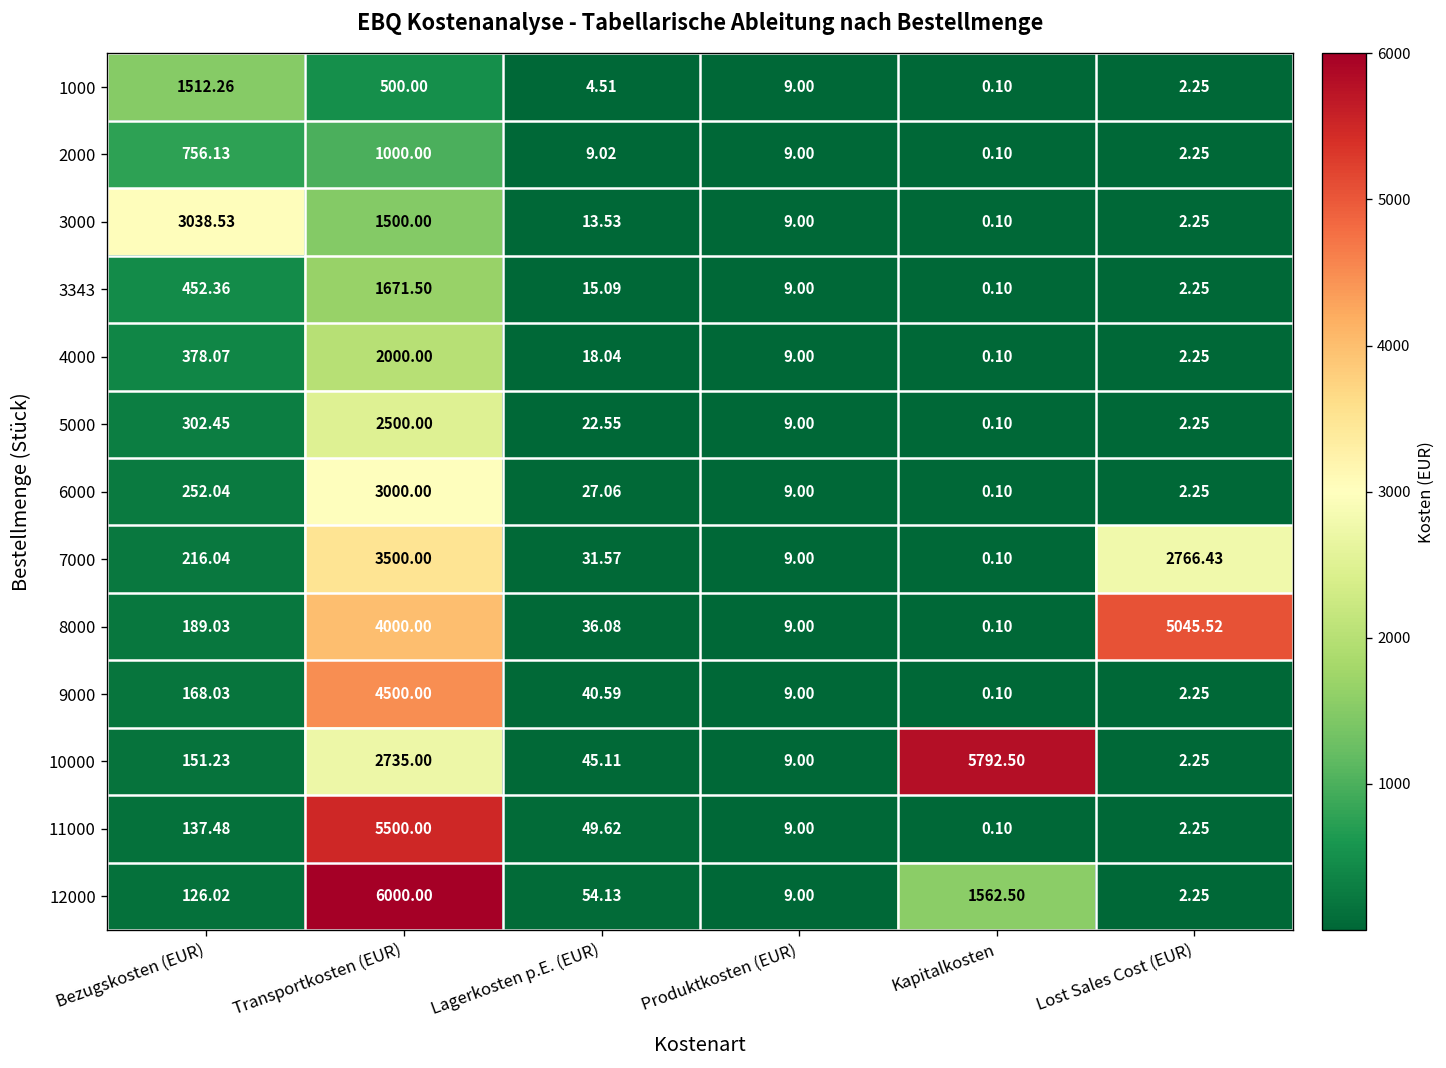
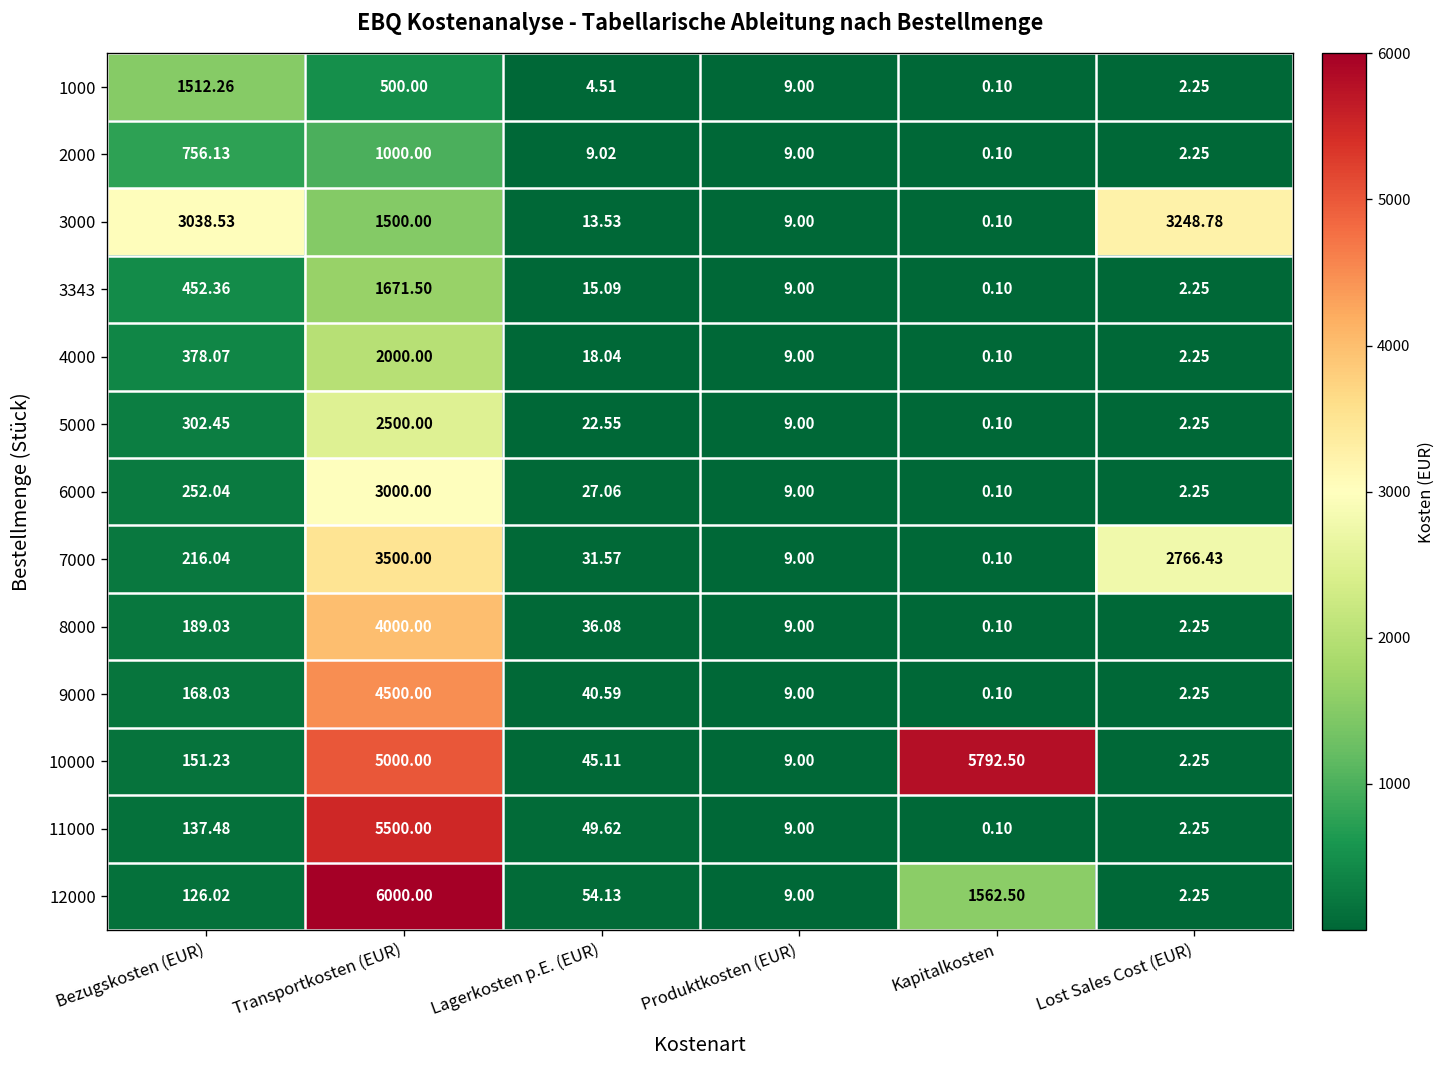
  {
    "1000": {
      "Bezugskosten (EUR)": 1512.26,
      "Transportkosten (EUR)": 500.00,
      "Lagerkosten p.E. (EUR)": 4.51,
      "Produktkosten (EUR)": 9.00,
      "Kapitalkosten": 0.10,
      "Lost Sales Cost (EUR)": 2.25
    },
    "2000": {
      "Bezugskosten (EUR)": 756.13,
      "Transportkosten (EUR)": 1000.00,
      "Lagerkosten p.E. (EUR)": 9.02,
      "Produktkosten (EUR)": 9.00,
      "Kapitalkosten": 0.10,
      "Lost Sales Cost (EUR)": 2.25
    },
    "3000": {
      "Bezugskosten (EUR)": 3038.53,
      "Transportkosten (EUR)": 1500.00,
      "Lagerkosten p.E. (EUR)": 13.53,
      "Produktkosten (EUR)": 9.00,
      "Kapitalkosten": 0.10,
-     "Lost Sales Cost (EUR)": 2.25
+     "Lost Sales Cost (EUR)": 3248.78
    },
    "3343": {
      "Bezugskosten (EUR)": 452.36,
      "Transportkosten (EUR)": 1671.50,
      "Lagerkosten p.E. (EUR)": 15.09,
      "Produktkosten (EUR)": 9.00,
      "Kapitalkosten": 0.10,
      "Lost Sales Cost (EUR)": 2.25
    },
    "4000": {
      "Bezugskosten (EUR)": 378.07,
      "Transportkosten (EUR)": 2000.00,
      "Lagerkosten p.E. (EUR)": 18.04,
      "Produktkosten (EUR)": 9.00,
      "Kapitalkosten": 0.10,
      "Lost Sales Cost (EUR)": 2.25
    },
    "5000": {
      "Bezugskosten (EUR)": 302.45,
      "Transportkosten (EUR)": 2500.00,
      "Lagerkosten p.E. (EUR)": 22.55,
      "Produktkosten (EUR)": 9.00,
      "Kapitalkosten": 0.10,
      "Lost Sales Cost (EUR)": 2.25
    },
    "6000": {
      "Bezugskosten (EUR)": 252.04,
      "Transportkosten (EUR)": 3000.00,
      "Lagerkosten p.E. (EUR)": 27.06,
      "Produktkosten (EUR)": 9.00,
      "Kapitalkosten": 0.10,
      "Lost Sales Cost (EUR)": 2.25
    },
    "7000": {
      "Bezugskosten (EUR)": 216.04,
      "Transportkosten (EUR)": 3500.00,
      "Lagerkosten p.E. (EUR)": 31.57,
      "Produktkosten (EUR)": 9.00,
      "Kapitalkosten": 0.10,
      "Lost Sales Cost (EUR)": 2766.43
    },
    "8000": {
      "Bezugskosten (EUR)": 189.03,
      "Transportkosten (EUR)": 4000.00,
      "Lagerkosten p.E. (EUR)": 36.08,
      "Produktkosten (EUR)": 9.00,
      "Kapitalkosten": 0.10,
-     "Lost Sales Cost (EUR)": 5045.52
+     "Lost Sales Cost (EUR)": 2.25
    },
    "9000": {
      "Bezugskosten (EUR)": 168.03,
      "Transportkosten (EUR)": 4500.00,
      "Lagerkosten p.E. (EUR)": 40.59,
      "Produktkosten (EUR)": 9.00,
      "Kapitalkosten": 0.10,
      "Lost Sales Cost (EUR)": 2.25
    },
    "10000": {
      "Bezugskosten (EUR)": 151.23,
-     "Transportkosten (EUR)": 2735.00,
+     "Transportkosten (EUR)": 5000.00,
      "Lagerkosten p.E. (EUR)": 45.11,
      "Produktkosten (EUR)": 9.00,
      "Kapitalkosten": 5792.50,
      "Lost Sales Cost (EUR)": 2.25
    },
    "11000": {
      "Bezugskosten (EUR)": 137.48,
      "Transportkosten (EUR)": 5500.00,
      "Lagerkosten p.E. (EUR)": 49.62,
      "Produktkosten (EUR)": 9.00,
      "Kapitalkosten": 0.10,
      "Lost Sales Cost (EUR)": 2.25
    },
    "12000": {
      "Bezugskosten (EUR)": 126.02,
      "Transportkosten (EUR)": 6000.00,
      "Lagerkosten p.E. (EUR)": 54.13,
      "Produktkosten (EUR)": 9.00,
      "Kapitalkosten": 1562.50,
      "Lost Sales Cost (EUR)": 2.25
    }
  }
